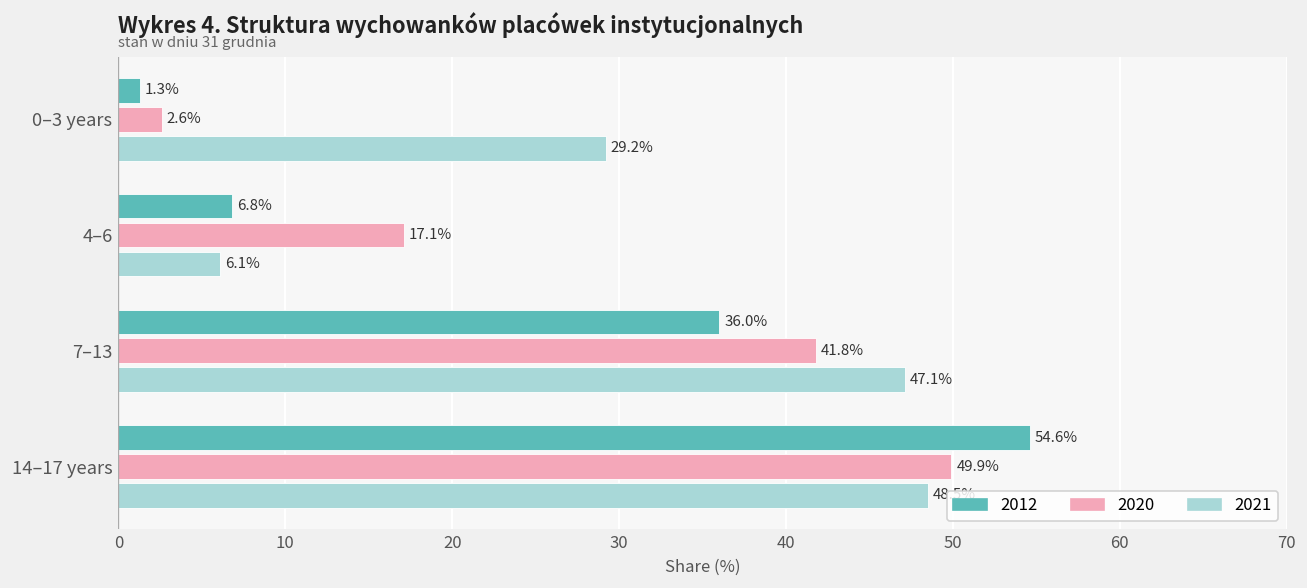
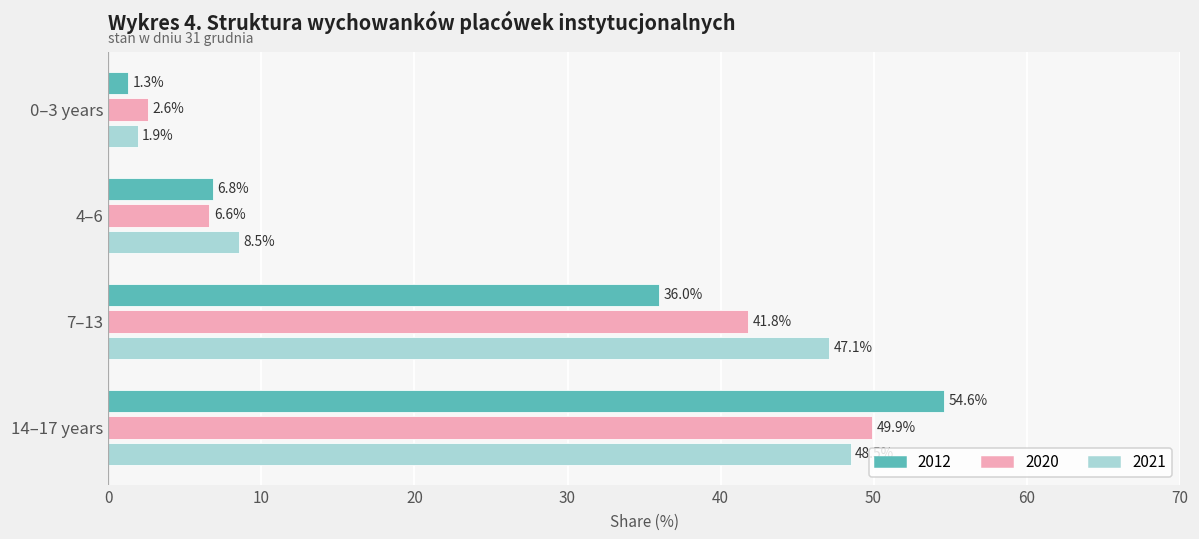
  {
    "2012": {
      "0–3 years": "1.3%",
      "4–6": "6.8%",
      "7–13": "36.0%",
      "14–17 years": "54.6%"
    },
    "2020": {
      "0–3 years": "2.6%",
-     "4–6": "17.1%",
+     "4–6": "6.6%",
      "7–13": "41.8%",
      "14–17 years": "49.9%"
    },
    "2021": {
-     "0–3 years": "29.2%",
-     "4–6": "6.1%",
+     "0–3 years": "1.9%",
+     "4–6": "8.5%",
      "7–13": "47.1%"
    }
  }
